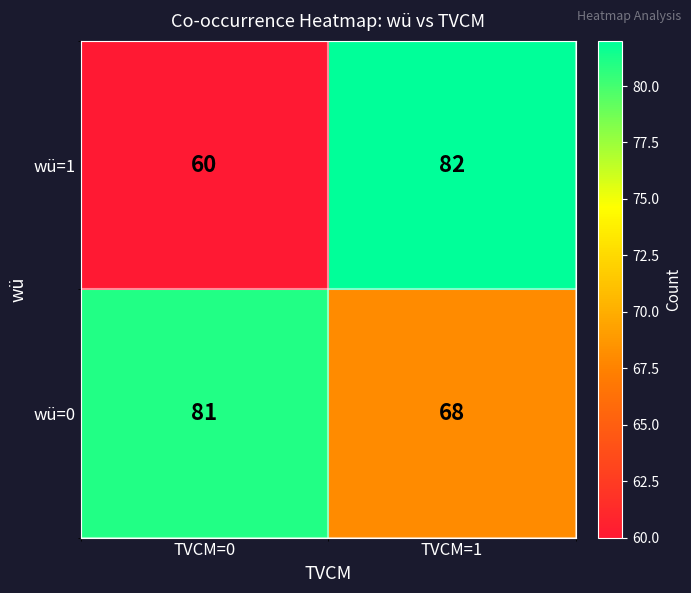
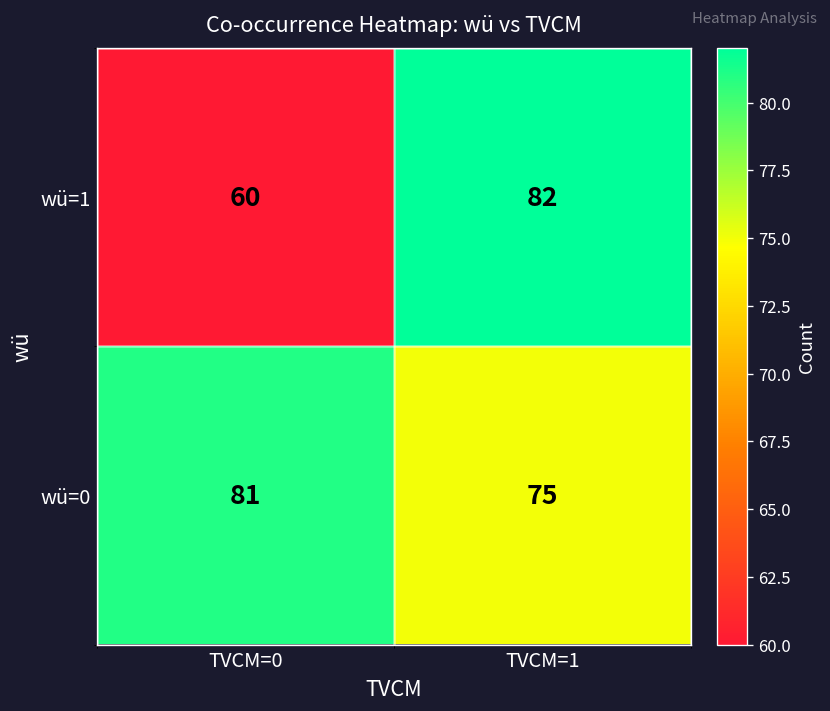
  {
    "wü=1": {
      "TVCM=0": 60,
      "TVCM=1": 82
    },
    "wü=0": {
      "TVCM=0": 81,
-     "TVCM=1": 68
+     "TVCM=1": 75
    }
  }
